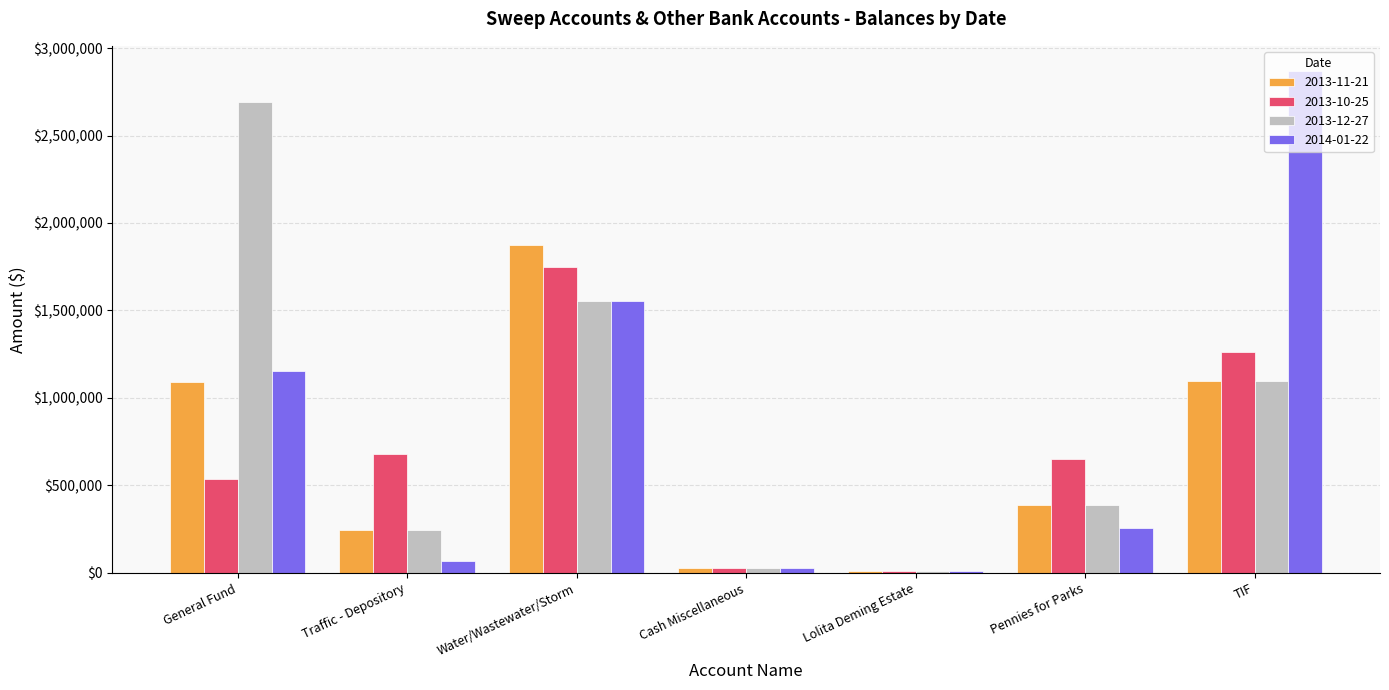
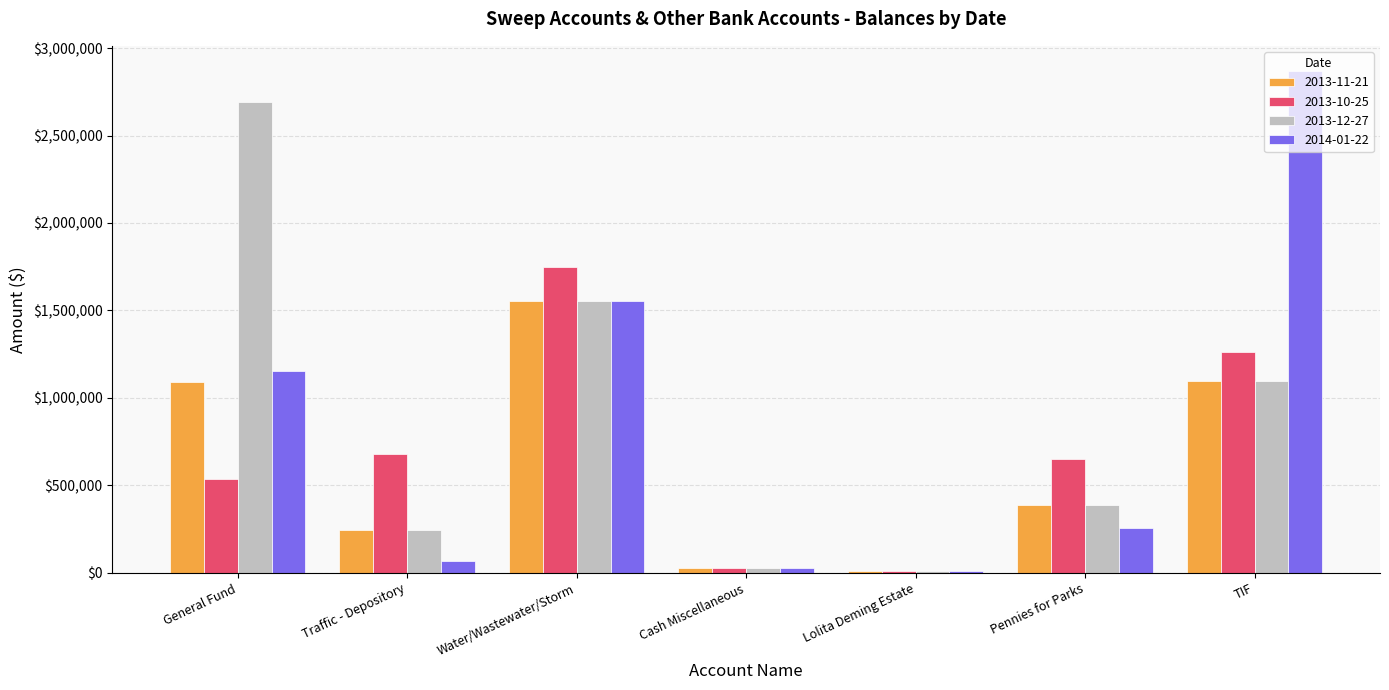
  {
    "2013-11-21": {
      "General Fund": "$1,090,000",
      "Traffic - Depository": "$250,000",
-     "Water/Wastewater/Storm": "$1,870,000",
+     "Water/Wastewater/Storm": "$1,560,000",
      "Cash Miscellaneous": "$30,000",
      "Pennies for Parks": "$390,000",
      "TIF": "$1,100,000"
    },
    "2013-10-25": {
      "General Fund": "$530,000",
      "Traffic - Depository": "$680,000",
      "Water/Wastewater/Storm": "$1,750,000",
      "Cash Miscellaneous": "$30,000",
      "Pennies for Parks": "$650,000",
      "TIF": "$1,260,000"
    },
    "2013-12-27": {
      "General Fund": "$2,690,000",
      "Traffic - Depository": "$250,000",
      "Water/Wastewater/Storm": "$1,560,000",
      "Cash Miscellaneous": "$30,000",
      "Pennies for Parks": "$390,000",
      "TIF": "$1,100,000"
    },
    "2014-01-22": {
      "General Fund": "$1,160,000",
      "Traffic - Depository": "$70,000",
      "Water/Wastewater/Storm": "$1,560,000",
      "Cash Miscellaneous": "$30,000",
      "Pennies for Parks": "$250,000"
    }
  }
